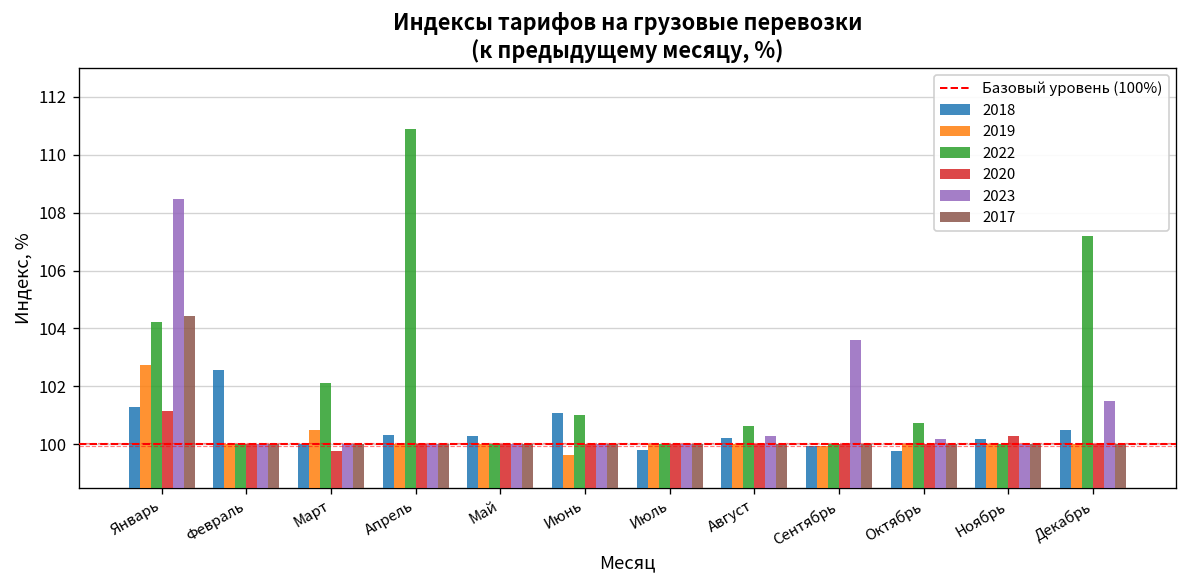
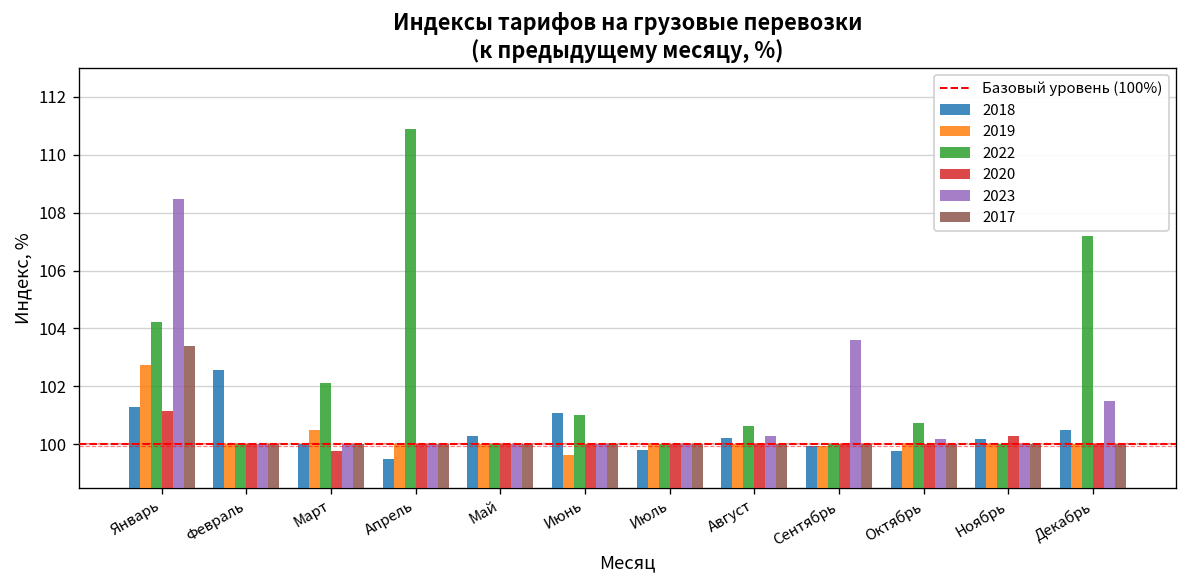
  {
    "2018": {
      "Январь": 101.3,
      "Февраль": 102.6,
      "Март": 100.0,
-     "Апрель": 100.3,
+     "Апрель": 99.5,
      "Май": 100.3,
      "Июнь": 101.1,
      "Июль": 99.8,
      "Август": 100.2,
      "Сентябрь": 100.0,
      "Октябрь": 99.8,
      "Ноябрь": 100.2,
      "Декабрь": 100.5
    },
    "2019": {
      "Январь": 102.8,
      "Февраль": 100.0,
      "Март": 100.5,
      "Апрель": 100.0,
      "Май": 100.0,
      "Июнь": 99.6,
      "Июль": 100.0,
      "Август": 100.0,
      "Сентябрь": 100.0,
      "Октябрь": 100.0,
      "Ноябрь": 100.0,
      "Декабрь": 100.0
    },
    "2022": {
      "Январь": 104.2,
      "Февраль": 100.0,
      "Март": 102.1,
      "Апрель": 110.9,
      "Май": 100.0,
      "Июнь": 101.0,
      "Июль": 100.0,
      "Август": 100.6,
      "Сентябрь": 100.0,
      "Октябрь": 100.7,
      "Ноябрь": 100.0
    },
    "2020": {
      "Январь": 101.2,
      "Февраль": 100.0,
      "Март": 99.8,
      "Апрель": 100.0,
      "Май": 100.0,
      "Июнь": 100.0,
      "Июль": 100.0,
      "Август": 100.0,
      "Сентябрь": 100.0,
      "Октябрь": 100.0,
      "Ноябрь": 100.3,
      "Декабрь": 100.0
    },
    "2023": {
      "Январь": 108.5,
      "Февраль": 100.0,
      "Март": 100.0,
      "Апрель": 100.0,
      "Май": 100.0,
      "Июнь": 100.0,
      "Июль": 100.0,
      "Август": 100.3,
      "Сентябрь": 103.6,
      "Октябрь": 100.2,
      "Ноябрь": 100.0,
      "Декабрь": 101.5
    },
    "2017": {
-     "Январь": 104.4,
+     "Январь": 103.4,
      "Февраль": 100.0,
      "Март": 100.0,
      "Апрель": 100.0,
      "Май": 100.0,
      "Июнь": 100.0,
      "Июль": 100.0,
      "Август": 100.0,
      "Сентябрь": 100.0,
      "Октябрь": 100.0,
      "Ноябрь": 100.0,
      "Декабрь": 100.0
    }
  }
